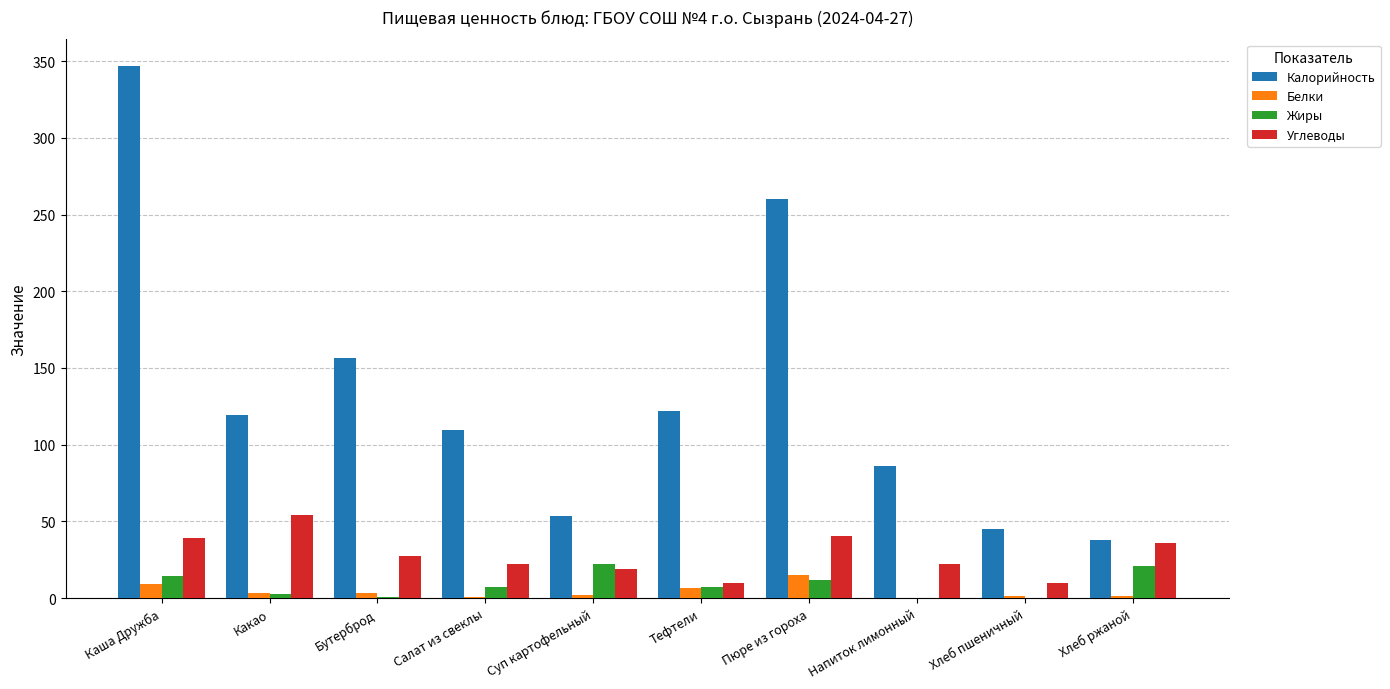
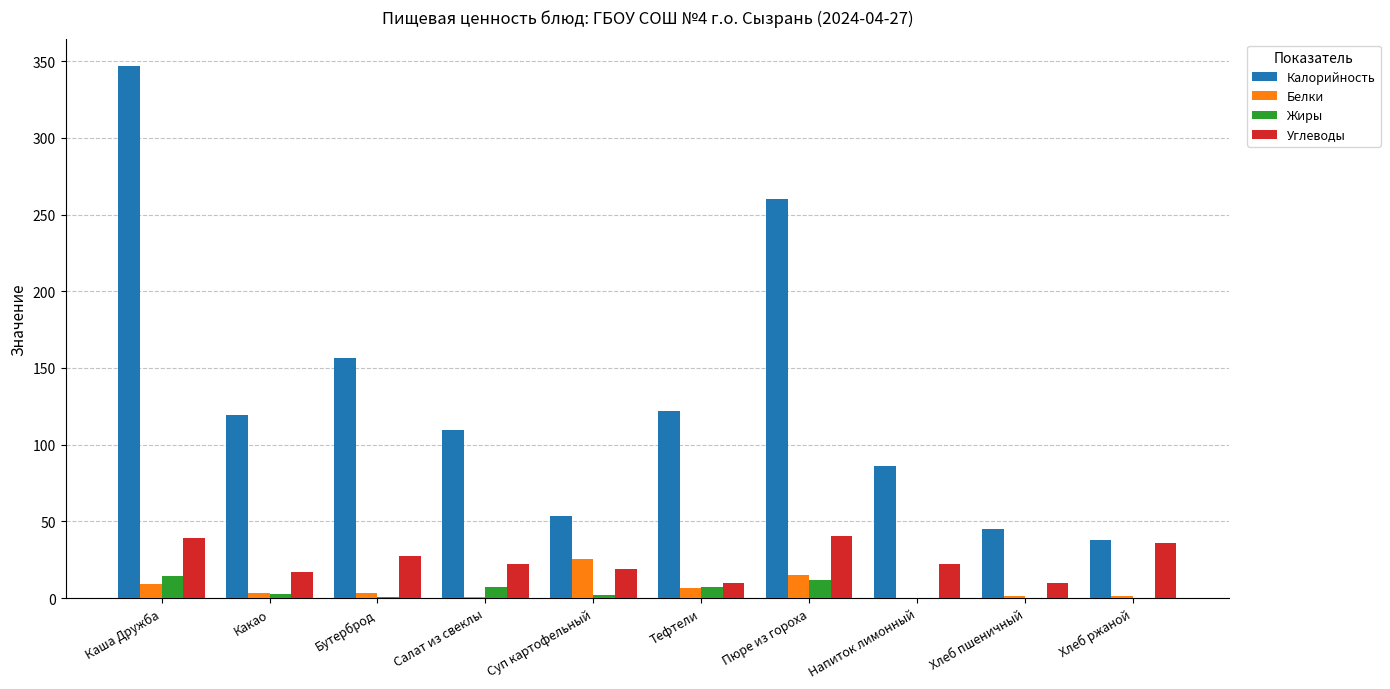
  {
    "Калорийность": {
      "Каша Дружба": 347,
      "Какао": 119,
      "Бутерброд": 156,
      "Салат из свеклы": 109,
      "Суп картофельный": 54,
      "Тефтели": 122,
      "Пюре из гороха": 260,
      "Напиток лимонный": 86,
      "Хлеб пшеничный": 45,
      "Хлеб ржаной": 38
    },
    "Белки": {
      "Каша Дружба": 9,
      "Какао": 4,
      "Бутерброд": 3,
-     "Суп картофельный": 2,
+     "Суп картофельный": 26,
      "Тефтели": 7,
      "Пюре из гороха": 15
    },
    "Жиры": {
      "Каша Дружба": 14,
      "Какао": 3,
      "Салат из свеклы": 7,
-     "Суп картофельный": 22,
+     "Суп картофельный": 2,
      "Тефтели": 7,
      "Пюре из гороха": 12,
      "Напиток лимонный": 0,
-     "Хлеб ржаной": 21
+     "Хлеб ржаной": 0
    },
    "Углеводы": {
      "Каша Дружба": 39,
-     "Какао": 54,
+     "Какао": 17,
      "Бутерброд": 27,
      "Салат из свеклы": 22,
      "Суп картофельный": 19,
      "Тефтели": 10,
      "Пюре из гороха": 40,
      "Напиток лимонный": 22,
      "Хлеб пшеничный": 10,
      "Хлеб ржаной": 36
    }
  }
